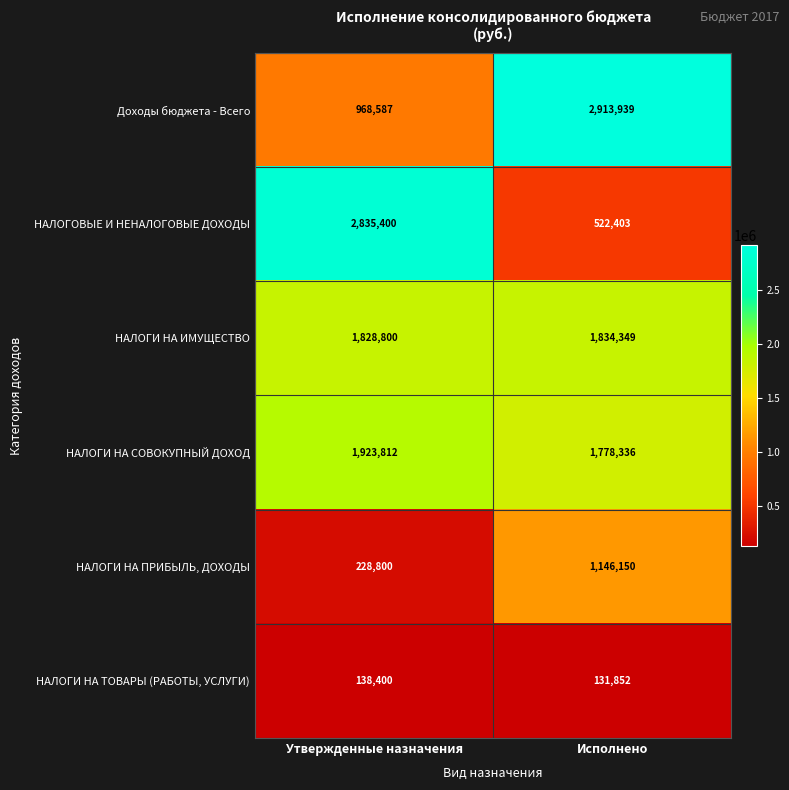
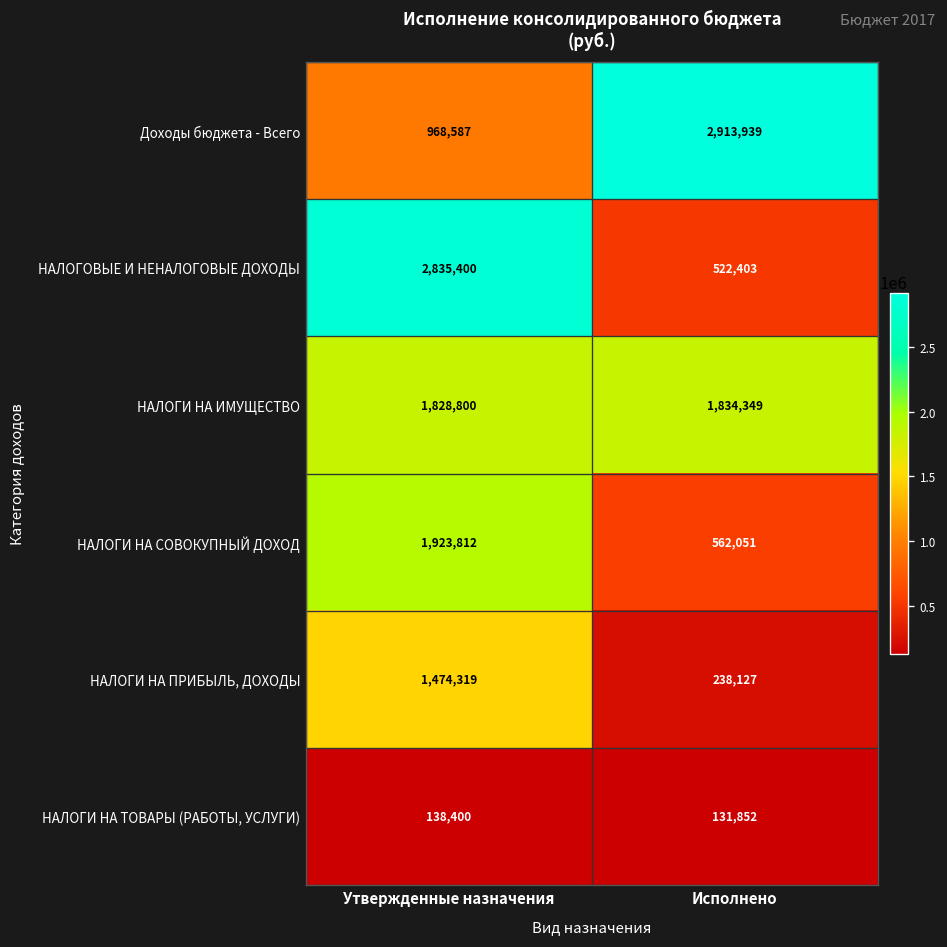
  {
    "Доходы бюджета - Всего": {
      "Утвержденные назначения": "968,587",
      "Исполнено": "2,913,939"
    },
    "НАЛОГОВЫЕ И НЕНАЛОГОВЫЕ ДОХОДЫ": {
      "Утвержденные назначения": "2,835,400",
      "Исполнено": "522,403"
    },
    "НАЛОГИ НА ИМУЩЕСТВО": {
      "Утвержденные назначения": "1,828,800",
      "Исполнено": "1,834,349"
    },
    "НАЛОГИ НА СОВОКУПНЫЙ ДОХОД": {
      "Утвержденные назначения": "1,923,812",
-     "Исполнено": "1,778,336"
+     "Исполнено": "562,051"
    },
    "НАЛОГИ НА ПРИБЫЛЬ, ДОХОДЫ": {
-     "Утвержденные назначения": "228,800",
-     "Исполнено": "1,146,150"
+     "Утвержденные назначения": "1,474,319",
+     "Исполнено": "238,127"
    },
    "НАЛОГИ НА ТОВАРЫ (РАБОТЫ, УСЛУГИ)": {
      "Утвержденные назначения": "138,400",
      "Исполнено": "131,852"
    }
  }
